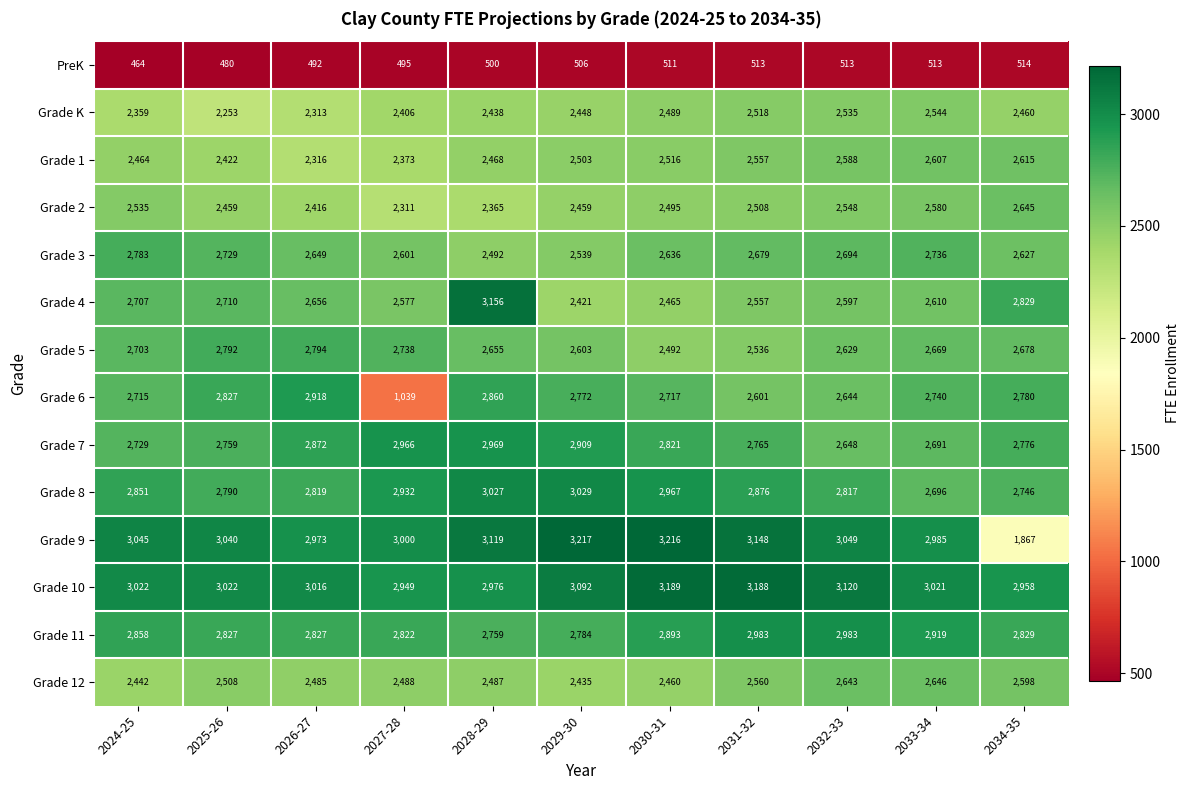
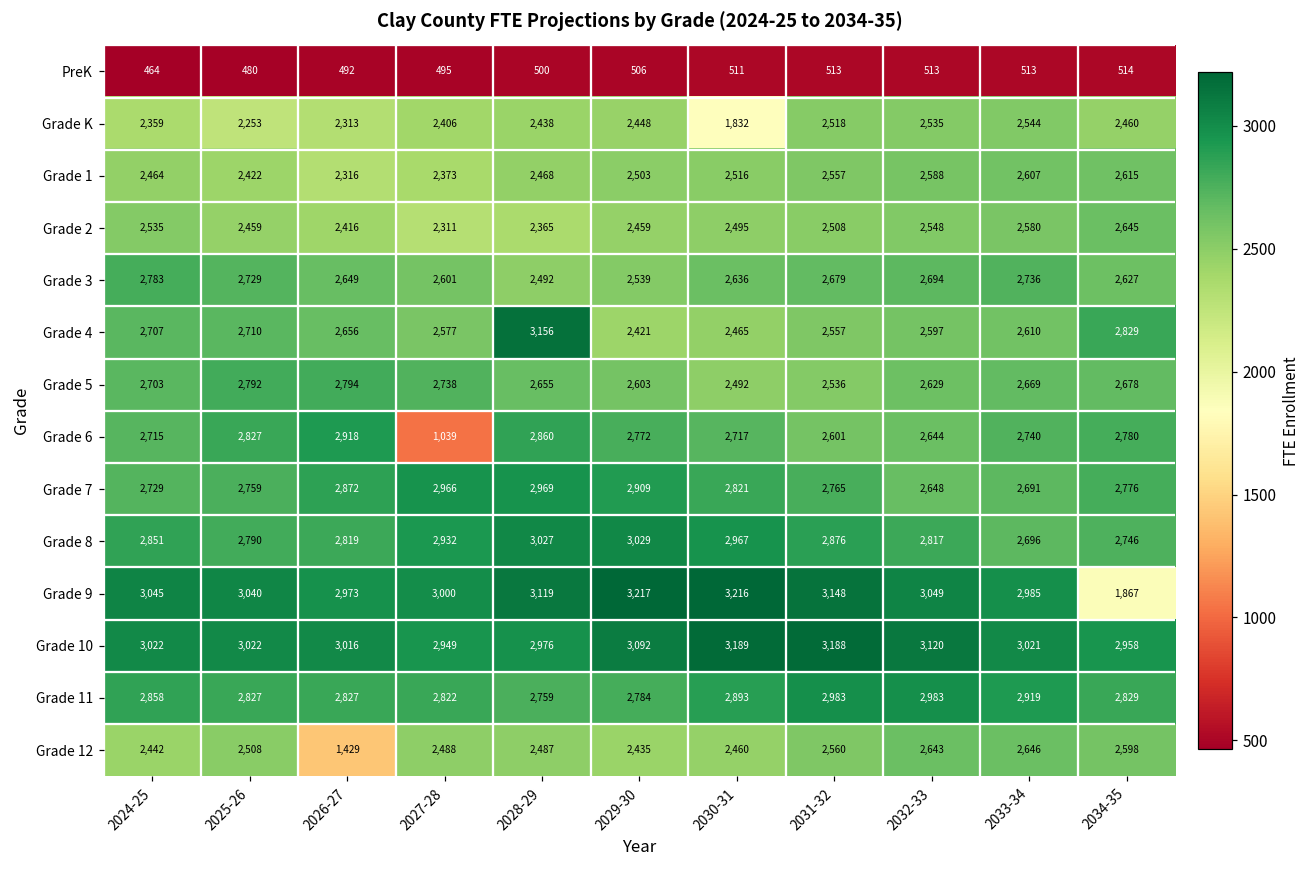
  {
    "PreK": {
      "2024-25": "464",
      "2025-26": "480",
      "2026-27": "492",
      "2027-28": "495",
      "2028-29": "500",
      "2029-30": "506",
      "2030-31": "511",
      "2031-32": "513",
      "2032-33": "513",
      "2033-34": "513",
      "2034-35": "514"
    },
    "Grade K": {
      "2024-25": "2,359",
      "2025-26": "2,253",
      "2026-27": "2,313",
      "2027-28": "2,406",
      "2028-29": "2,438",
      "2029-30": "2,448",
-     "2030-31": "2,489",
+     "2030-31": "1,832",
      "2031-32": "2,518",
      "2032-33": "2,535",
      "2033-34": "2,544",
      "2034-35": "2,460"
    },
    "Grade 1": {
      "2024-25": "2,464",
      "2025-26": "2,422",
      "2026-27": "2,316",
      "2027-28": "2,373",
      "2028-29": "2,468",
      "2029-30": "2,503",
      "2030-31": "2,516",
      "2031-32": "2,557",
      "2032-33": "2,588",
      "2033-34": "2,607",
      "2034-35": "2,615"
    },
    "Grade 2": {
      "2024-25": "2,535",
      "2025-26": "2,459",
      "2026-27": "2,416",
      "2027-28": "2,311",
      "2028-29": "2,365",
      "2029-30": "2,459",
      "2030-31": "2,495",
      "2031-32": "2,508",
      "2032-33": "2,548",
      "2033-34": "2,580",
      "2034-35": "2,645"
    },
    "Grade 3": {
      "2024-25": "2,783",
      "2025-26": "2,729",
      "2026-27": "2,649",
      "2027-28": "2,601",
      "2028-29": "2,492",
      "2029-30": "2,539",
      "2030-31": "2,636",
      "2031-32": "2,679",
      "2032-33": "2,694",
      "2033-34": "2,736",
      "2034-35": "2,627"
    },
    "Grade 4": {
      "2024-25": "2,707",
      "2025-26": "2,710",
      "2026-27": "2,656",
      "2027-28": "2,577",
      "2028-29": "3,156",
      "2029-30": "2,421",
      "2030-31": "2,465",
      "2031-32": "2,557",
      "2032-33": "2,597",
      "2033-34": "2,610",
      "2034-35": "2,829"
    },
    "Grade 5": {
      "2024-25": "2,703",
      "2025-26": "2,792",
      "2026-27": "2,794",
      "2027-28": "2,738",
      "2028-29": "2,655",
      "2029-30": "2,603",
      "2030-31": "2,492",
      "2031-32": "2,536",
      "2032-33": "2,629",
      "2033-34": "2,669",
      "2034-35": "2,678"
    },
    "Grade 6": {
      "2024-25": "2,715",
      "2025-26": "2,827",
      "2026-27": "2,918",
      "2027-28": "1,039",
      "2028-29": "2,860",
      "2029-30": "2,772",
      "2030-31": "2,717",
      "2031-32": "2,601",
      "2032-33": "2,644",
      "2033-34": "2,740",
      "2034-35": "2,780"
    },
    "Grade 7": {
      "2024-25": "2,729",
      "2025-26": "2,759",
      "2026-27": "2,872",
      "2027-28": "2,966",
      "2028-29": "2,969",
      "2029-30": "2,909",
      "2030-31": "2,821",
      "2031-32": "2,765",
      "2032-33": "2,648",
      "2033-34": "2,691",
      "2034-35": "2,776"
    },
    "Grade 8": {
      "2024-25": "2,851",
      "2025-26": "2,790",
      "2026-27": "2,819",
      "2027-28": "2,932",
      "2028-29": "3,027",
      "2029-30": "3,029",
      "2030-31": "2,967",
      "2031-32": "2,876",
      "2032-33": "2,817",
      "2033-34": "2,696",
      "2034-35": "2,746"
    },
    "Grade 9": {
      "2024-25": "3,045",
      "2025-26": "3,040",
      "2026-27": "2,973",
      "2027-28": "3,000",
      "2028-29": "3,119",
      "2029-30": "3,217",
      "2030-31": "3,216",
      "2031-32": "3,148",
      "2032-33": "3,049",
      "2033-34": "2,985",
      "2034-35": "1,867"
    },
    "Grade 10": {
      "2024-25": "3,022",
      "2025-26": "3,022",
      "2026-27": "3,016",
      "2027-28": "2,949",
      "2028-29": "2,976",
      "2029-30": "3,092",
      "2030-31": "3,189",
      "2031-32": "3,188",
      "2032-33": "3,120",
      "2033-34": "3,021",
      "2034-35": "2,958"
    },
    "Grade 11": {
      "2024-25": "2,858",
      "2025-26": "2,827",
      "2026-27": "2,827",
      "2027-28": "2,822",
      "2028-29": "2,759",
      "2029-30": "2,784",
      "2030-31": "2,893",
      "2031-32": "2,983",
      "2032-33": "2,983",
      "2033-34": "2,919",
      "2034-35": "2,829"
    },
    "Grade 12": {
      "2024-25": "2,442",
      "2025-26": "2,508",
-     "2026-27": "2,485",
+     "2026-27": "1,429",
      "2027-28": "2,488",
      "2028-29": "2,487",
      "2029-30": "2,435",
      "2030-31": "2,460",
      "2031-32": "2,560",
      "2032-33": "2,643",
      "2033-34": "2,646",
      "2034-35": "2,598"
    }
  }
